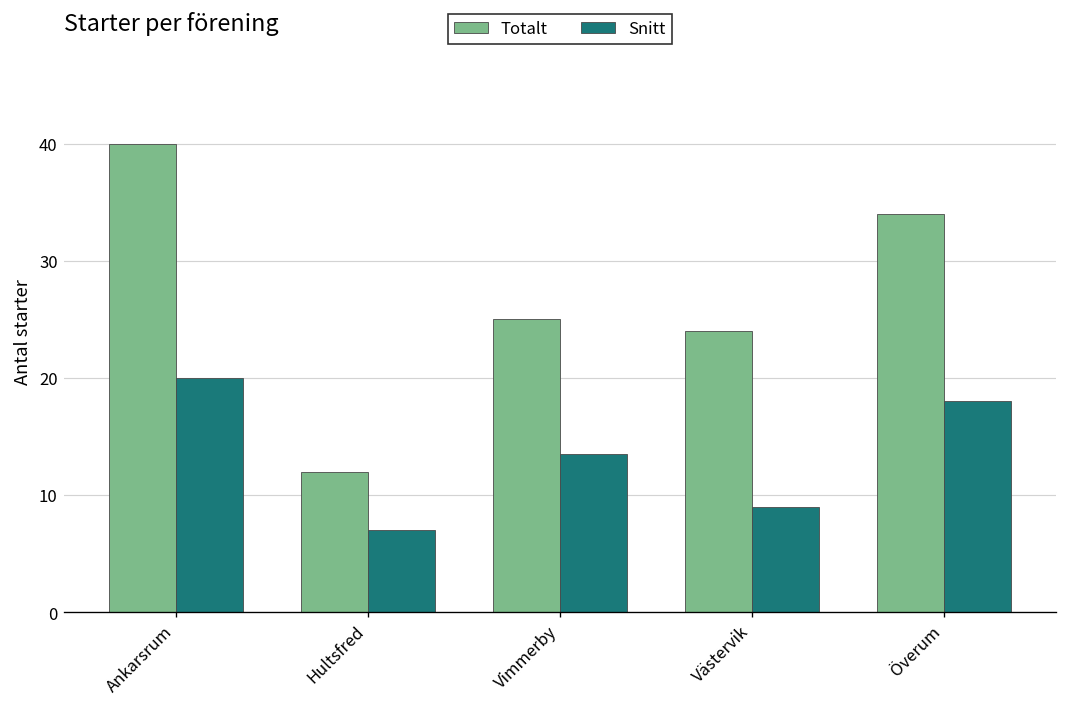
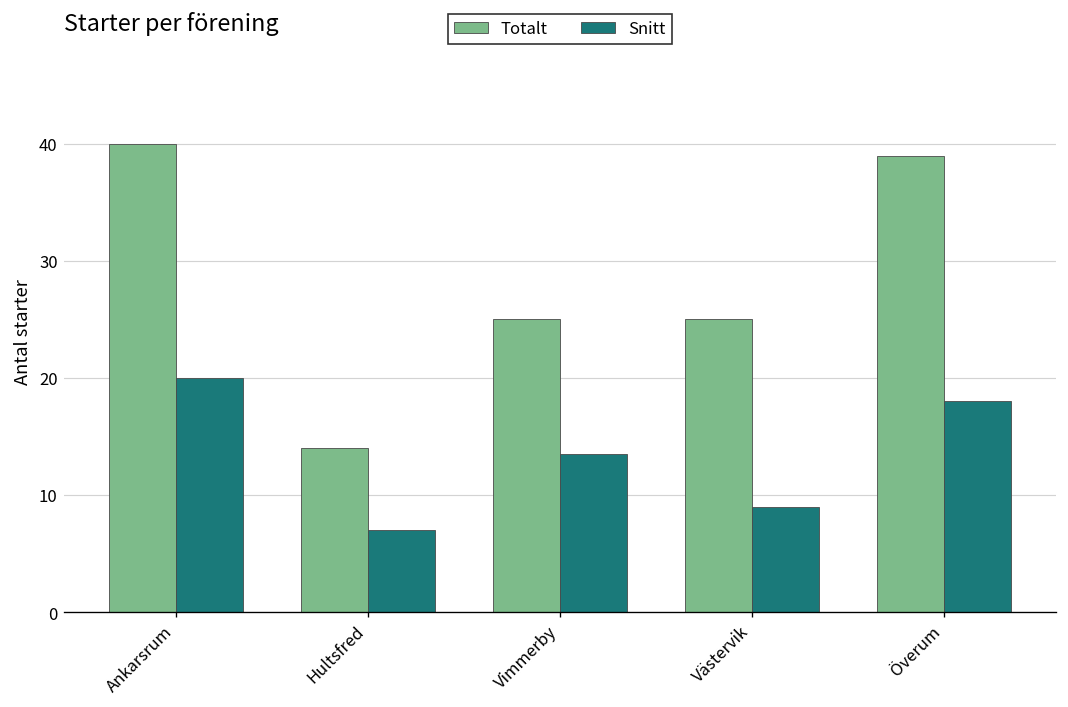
  {
    "Totalt": {
      "Ankarsrum": 40,
-     "Hultsfred": 12,
+     "Hultsfred": 14,
      "Vimmerby": 25,
-     "Västervik": 24,
-     "Överum": 34
+     "Västervik": 25,
+     "Överum": 39
    },
    "Snitt": {
      "Ankarsrum": 20,
      "Hultsfred": 7,
      "Vimmerby": 14,
      "Västervik": 9,
      "Överum": 18
    }
  }
